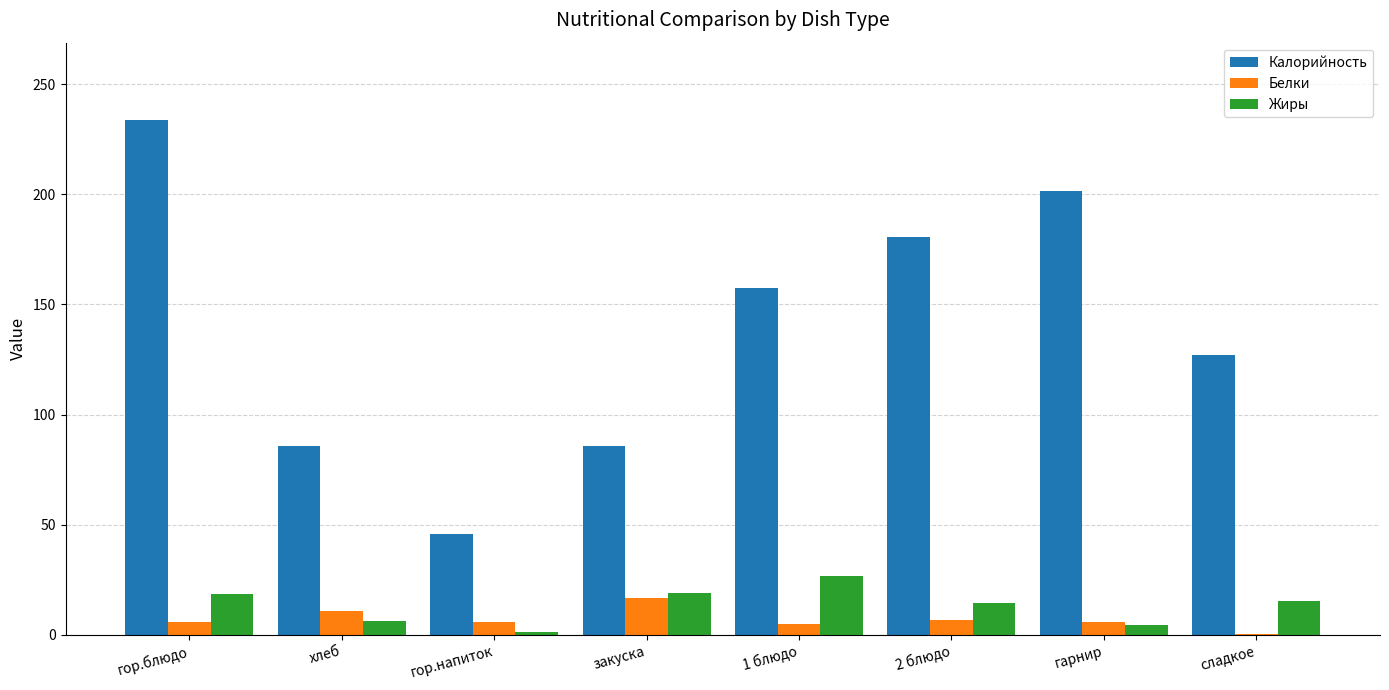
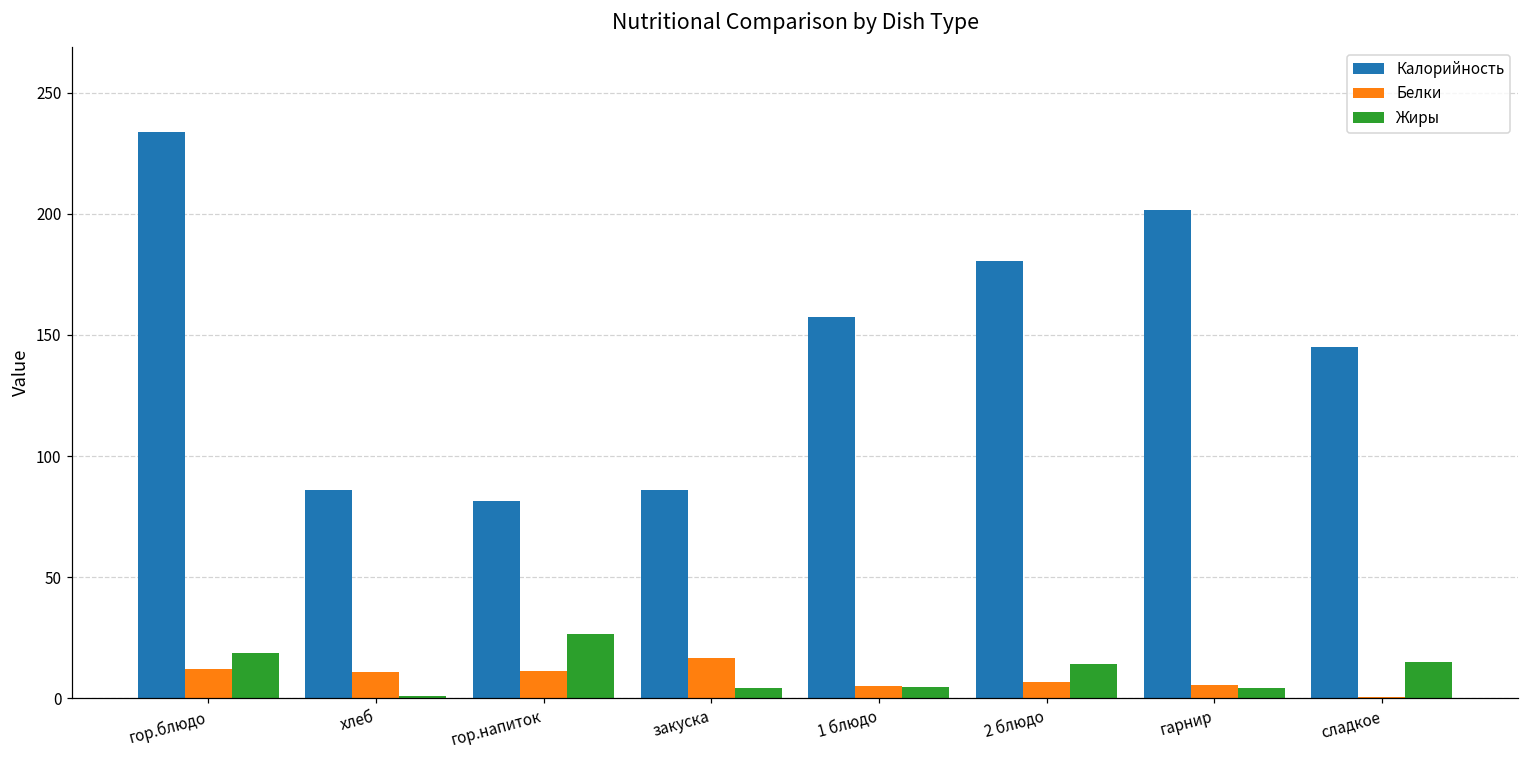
  {
    "Калорийность": {
      "гор.блюдо": 234,
      "хлеб": 86,
-     "гор.напиток": 46,
+     "гор.напиток": 81,
      "закуска": 86,
      "1 блюдо": 157,
      "2 блюдо": 181,
      "гарнир": 201,
-     "сладкое": 127
+     "сладкое": 145
    },
    "Белки": {
-     "гор.блюдо": 6,
+     "гор.блюдо": 12,
      "хлеб": 11,
-     "гор.напиток": 6,
+     "гор.напиток": 11,
      "закуска": 17,
      "1 блюдо": 5,
      "2 блюдо": 7,
      "гарнир": 6
    },
    "Жиры": {
      "гор.блюдо": 19,
-     "хлеб": 6,
-     "гор.напиток": 1,
-     "закуска": 19,
-     "1 блюдо": 27,
+     "хлеб": 1,
+     "гор.напиток": 27,
+     "закуска": 4,
+     "1 блюдо": 5,
      "2 блюдо": 14,
      "гарнир": 4,
      "сладкое": 15
    }
  }
